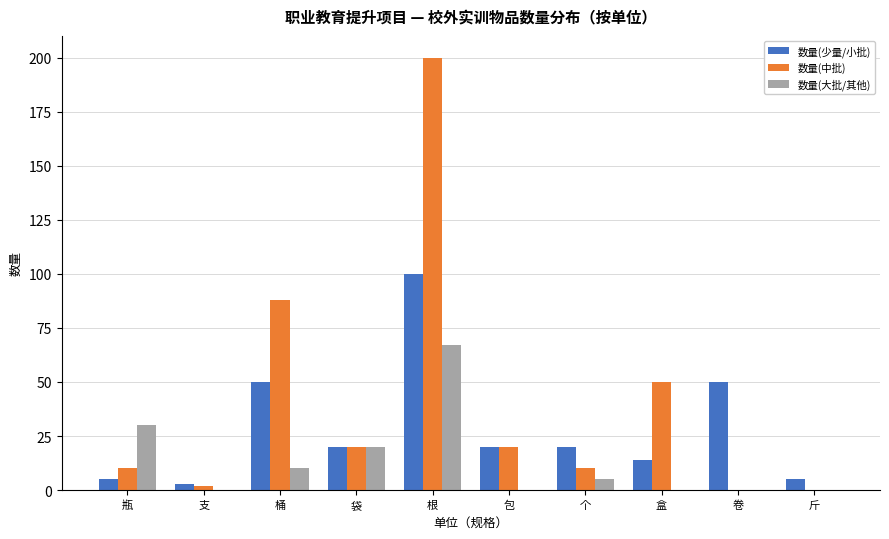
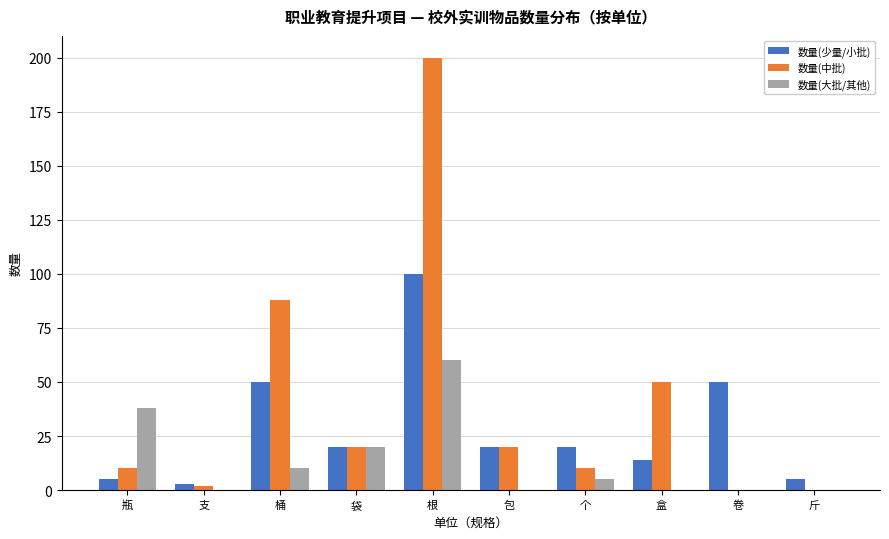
  {
    "数量(少量/小批)": {
      "瓶": 5,
      "支": 3,
      "桶": 50,
      "袋": 20,
      "根": 100,
      "包": 20,
      "个": 20,
      "盒": 14,
      "卷": 50,
      "斤": 5
    },
    "数量(中批)": {
      "瓶": 10,
      "支": 2,
      "桶": 88,
      "袋": 20,
      "根": 200,
      "包": 20,
      "个": 10,
      "盒": 50,
      "卷": 0,
      "斤": 0
    },
    "数量(大批/其他)": {
-     "瓶": 30,
+     "瓶": 38,
      "支": 0,
      "桶": 10,
      "袋": 20,
-     "根": 67,
+     "根": 60,
      "包": 0,
      "个": 5,
      "盒": 0,
      "卷": 0,
      "斤": 0
    }
  }
